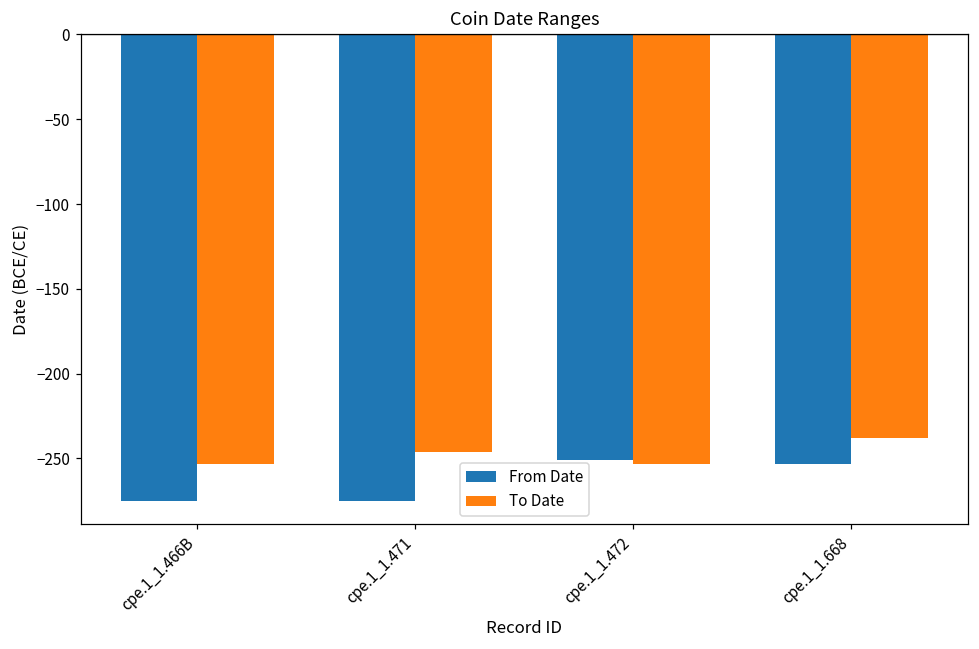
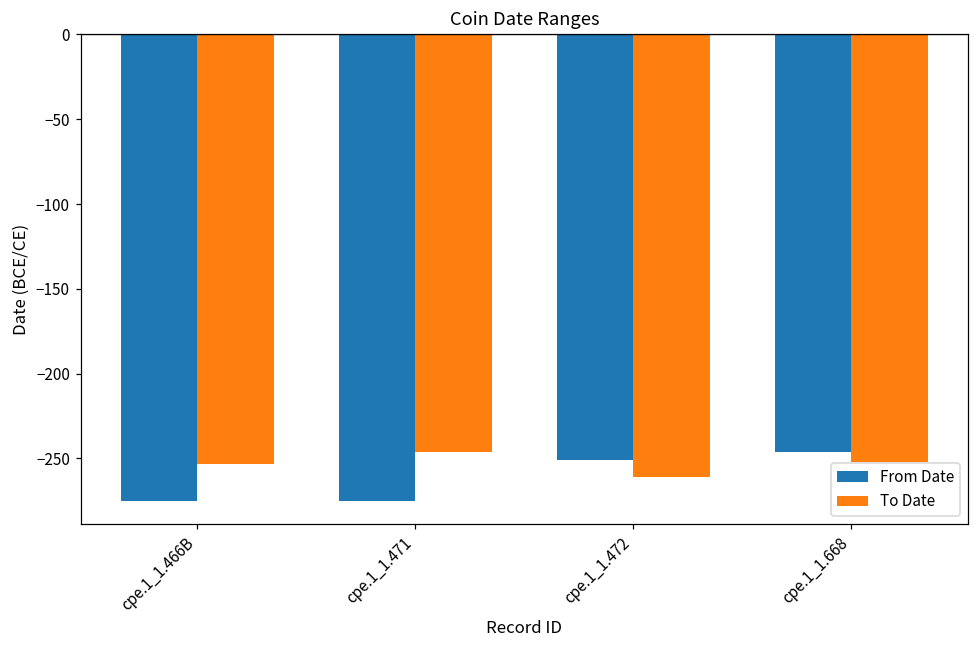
  {
    "From Date": {
      "cpe.1_1.466B": -275,
      "cpe.1_1.471": -275,
      "cpe.1_1.472": -251,
-     "cpe.1_1.668": -253
+     "cpe.1_1.668": -246
    },
    "To Date": {
      "cpe.1_1.466B": -253,
      "cpe.1_1.471": -246,
-     "cpe.1_1.472": -253,
-     "cpe.1_1.668": -238
+     "cpe.1_1.472": -261,
+     "cpe.1_1.668": -252
    }
  }
